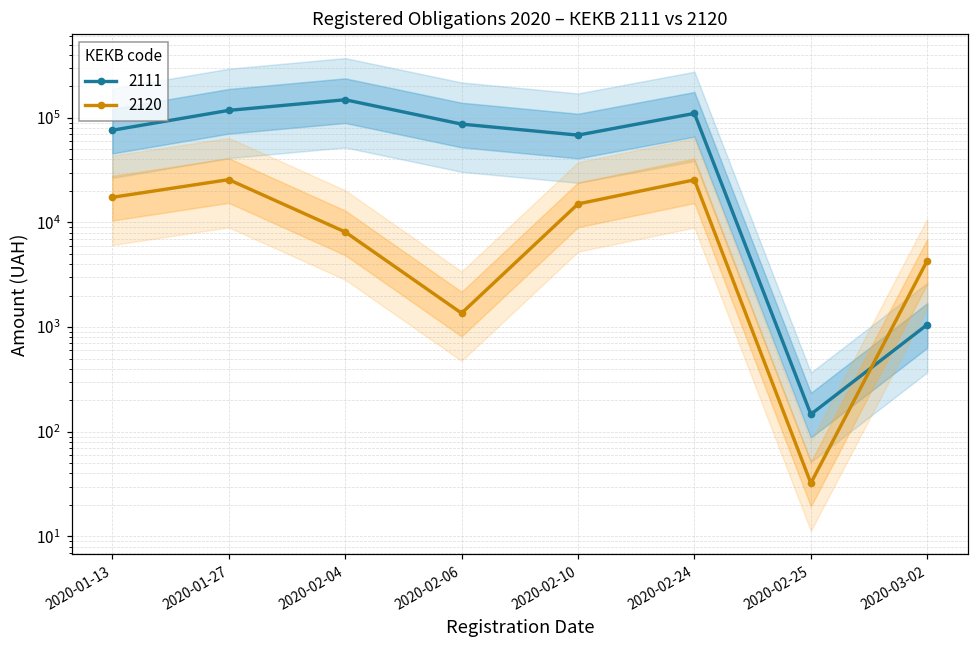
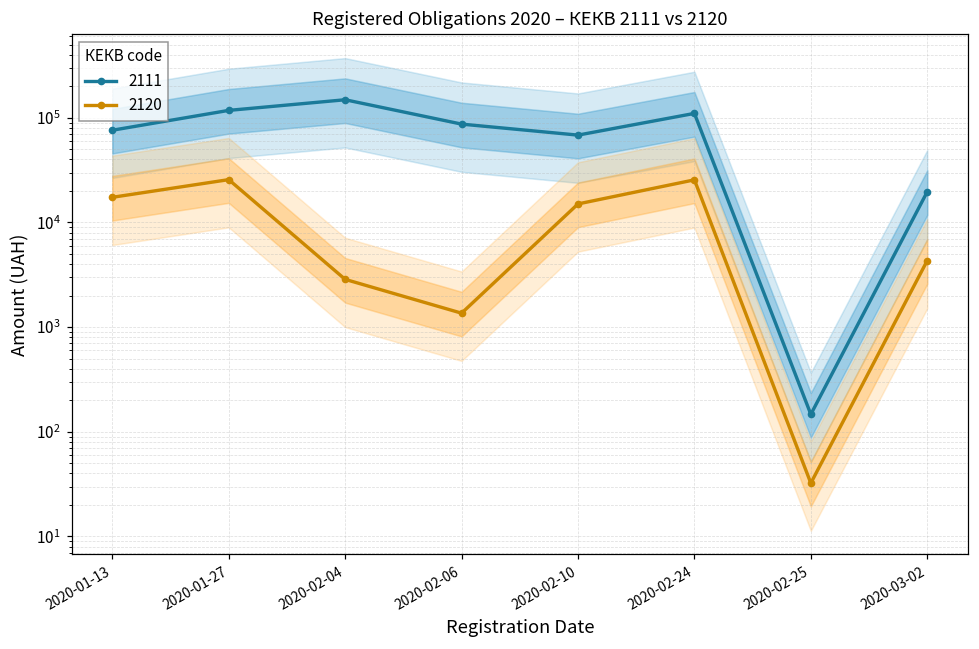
  {
    "2111": {
      "2020-01-13": 80000,
      "2020-01-27": 120000,
      "2020-02-04": 150000,
      "2020-02-06": 90000,
      "2020-02-10": 70000,
      "2020-02-24": 110000,
      "2020-02-25": 150,
-     "2020-03-02": 1100
+     "2020-03-02": 20000
    },
    "2120": {
      "2020-01-13": 17000,
      "2020-01-27": 26000,
-     "2020-02-04": 8000,
+     "2020-02-04": 2900,
      "2020-02-06": 1400,
      "2020-02-10": 15000,
      "2020-02-24": 26000,
      "2020-02-25": 32,
      "2020-03-02": 4000
    }
  }
